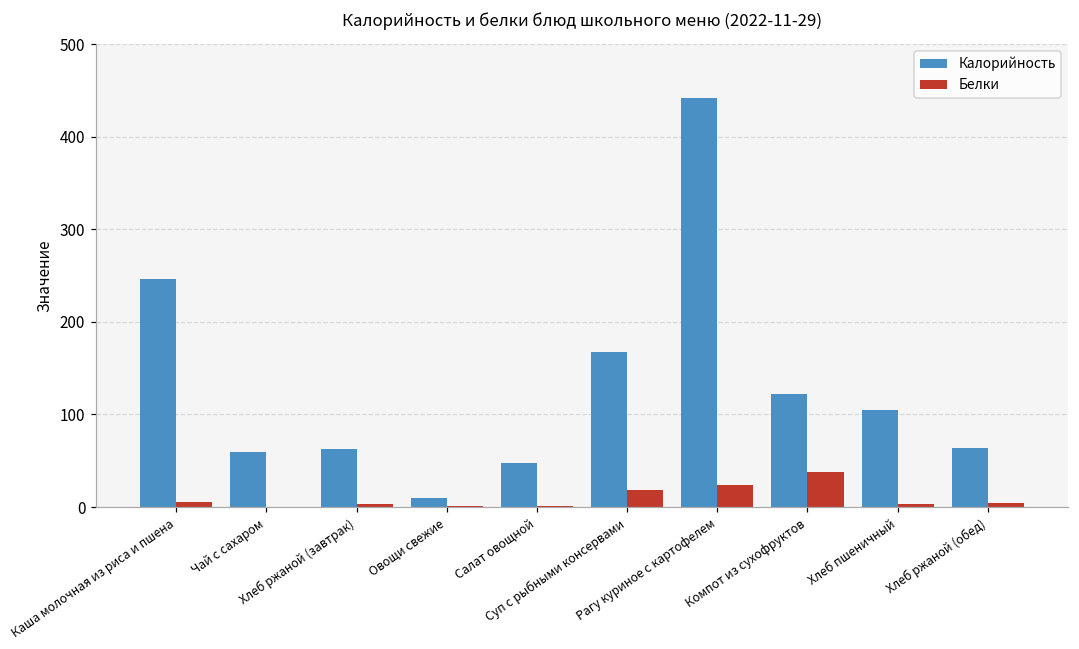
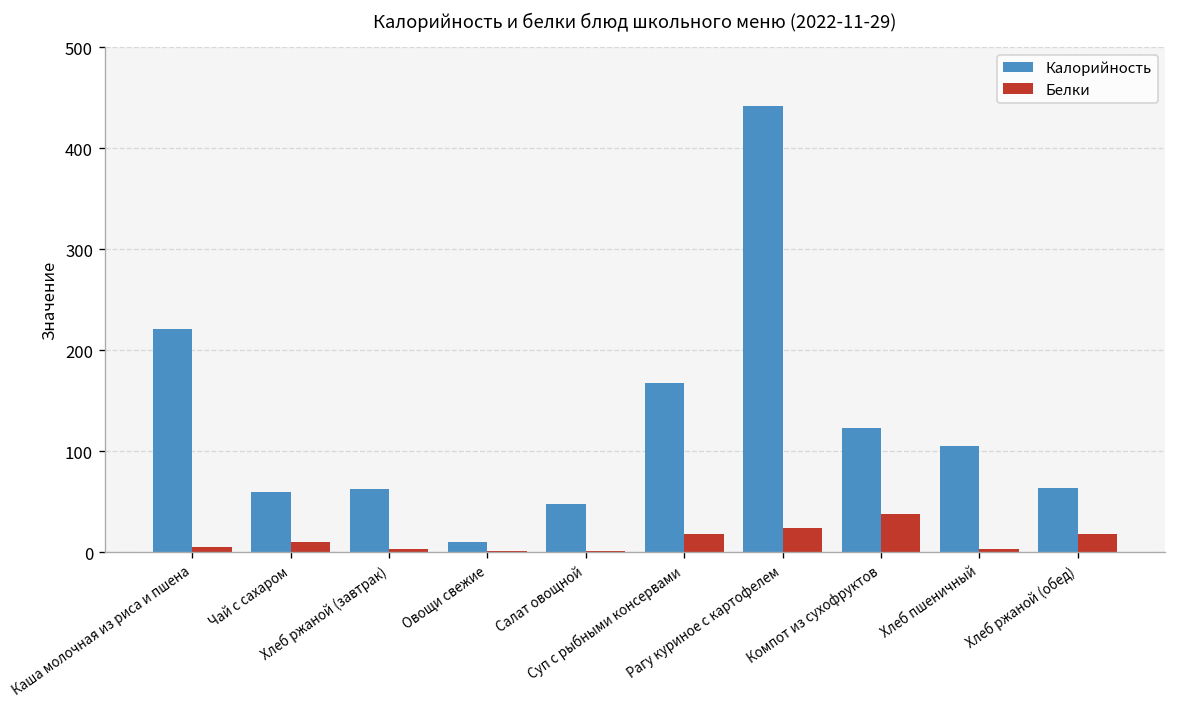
  {
    "Калорийность": {
-     "Каша молочная из риса и пшена": 250,
+     "Каша молочная из риса и пшена": 220,
      "Чай с сахаром": 60,
      "Хлеб ржаной (завтрак)": 60,
      "Овощи свежие": 10,
      "Салат овощной": 50,
      "Суп с рыбными консервами": 170,
      "Рагу куриное с картофелем": 440,
      "Компот из сухофруктов": 120,
      "Хлеб пшеничный": 110,
      "Хлеб ржаной (обед)": 60
    },
    "Белки": {
      "Каша молочная из риса и пшена": 10,
-     "Чай с сахаром": 0,
+     "Чай с сахаром": 10,
      "Хлеб ржаной (завтрак)": 0,
      "Суп с рыбными консервами": 20,
      "Рагу куриное с картофелем": 20,
      "Компот из сухофруктов": 40,
      "Хлеб пшеничный": 0,
-     "Хлеб ржаной (обед)": 0
+     "Хлеб ржаной (обед)": 20
    }
  }
